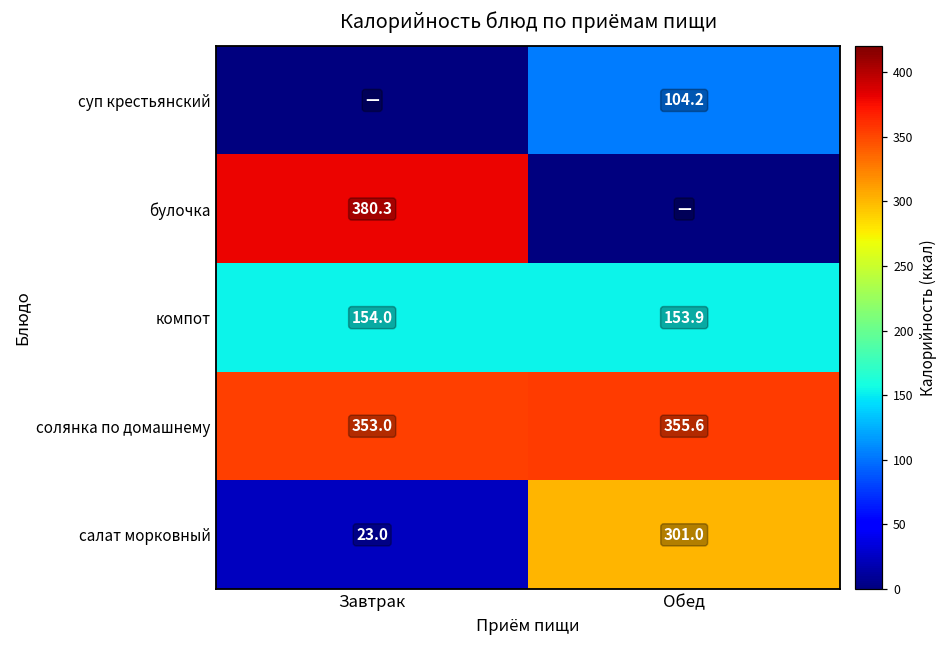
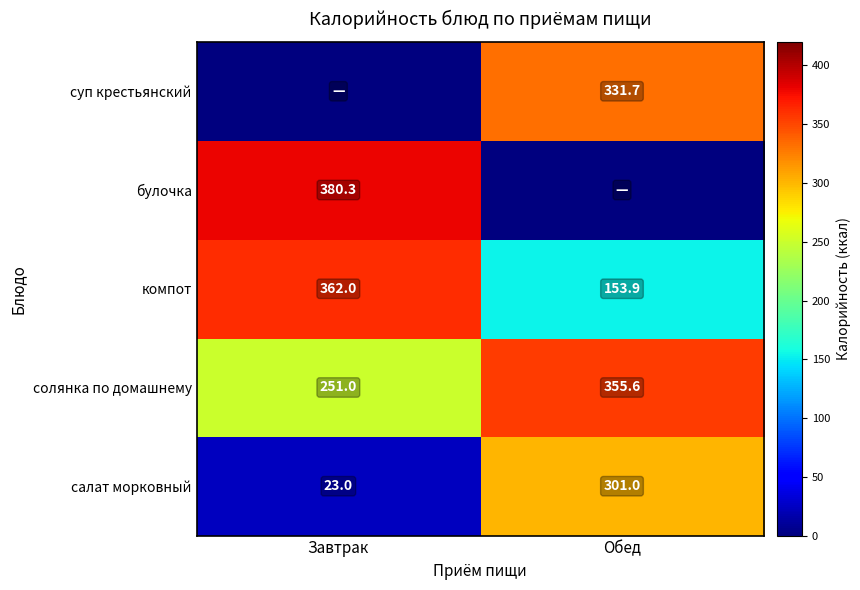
  {
    "суп крестьянский": {
-     "Обед": 104.2
+     "Обед": 331.7
    },
    "компот": {
-     "Завтрак": 154.0
+     "Завтрак": 362.0
    },
    "солянка по домашнему": {
-     "Завтрак": 353.0
+     "Завтрак": 251.0
    }
  }
